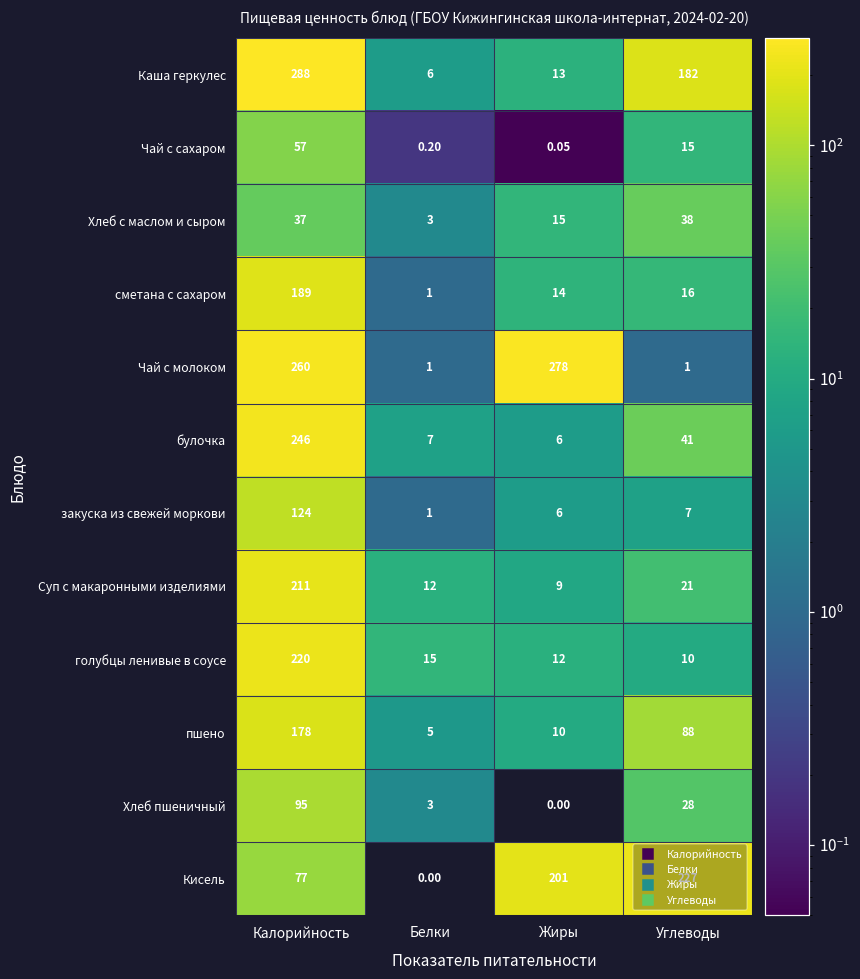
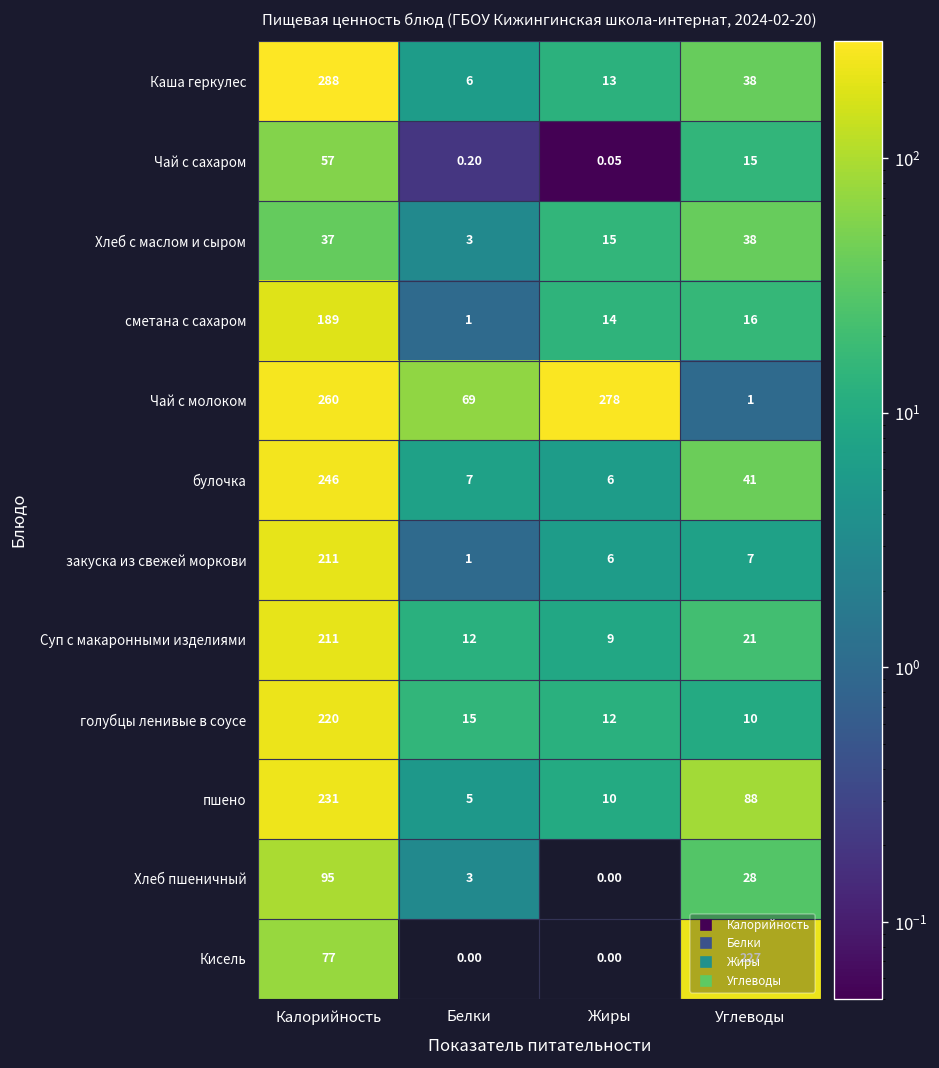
  {
    "Каша геркулес": {
      "Калорийность": 288,
      "Белки": 6,
      "Жиры": 13,
-     "Углеводы": 182
+     "Углеводы": 38
    },
    "Чай с сахаром": {
      "Калорийность": 57,
      "Белки": 0.20,
      "Жиры": 0.05,
      "Углеводы": 15
    },
    "Хлеб с маслом и сыром": {
      "Калорийность": 37,
      "Белки": 3,
      "Жиры": 15,
      "Углеводы": 38
    },
    "сметана с сахаром": {
      "Калорийность": 189,
      "Белки": 1,
      "Жиры": 14,
      "Углеводы": 16
    },
    "Чай с молоком": {
      "Калорийность": 260,
-     "Белки": 1,
+     "Белки": 69,
      "Жиры": 278,
      "Углеводы": 1
    },
    "булочка": {
      "Калорийность": 246,
      "Белки": 7,
      "Жиры": 6,
      "Углеводы": 41
    },
    "закуска из свежей моркови": {
-     "Калорийность": 124,
+     "Калорийность": 211,
      "Белки": 1,
      "Жиры": 6,
      "Углеводы": 7
    },
    "Суп с макаронными изделиями": {
      "Калорийность": 211,
      "Белки": 12,
      "Жиры": 9,
      "Углеводы": 21
    },
    "голубцы ленивые в соусе": {
      "Калорийность": 220,
      "Белки": 15,
      "Жиры": 12,
      "Углеводы": 10
    },
    "пшено": {
-     "Калорийность": 178,
+     "Калорийность": 231,
      "Белки": 5,
      "Жиры": 10,
      "Углеводы": 88
    },
    "Хлеб пшеничный": {
      "Калорийность": 95,
      "Белки": 3,
      "Жиры": 0.00,
      "Углеводы": 28
    },
    "Кисель": {
      "Калорийность": 77,
      "Белки": 0.00,
-     "Жиры": 201
+     "Жиры": 0.00
    }
  }
